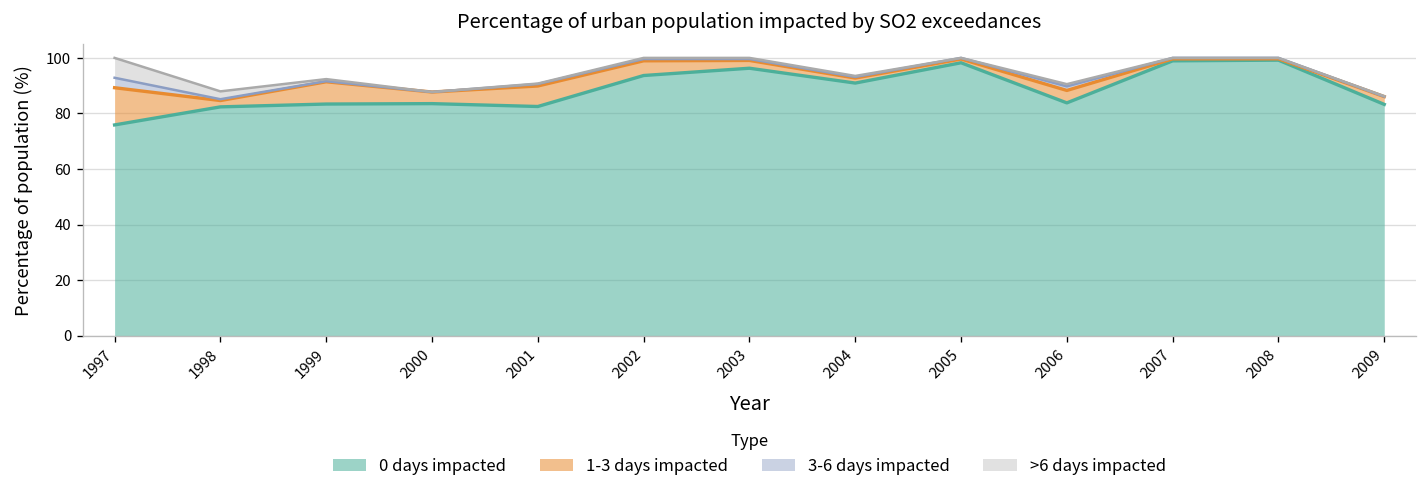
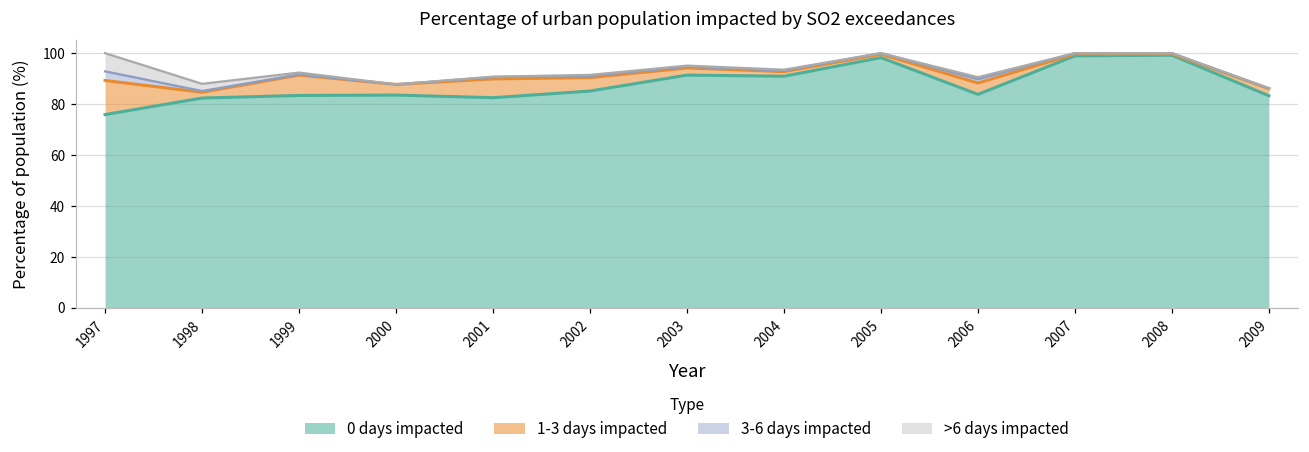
  {
    "0 days impacted": {
      "1997": 76,
      "1998": 82,
      "1999": 83,
      "2000": 84,
      "2001": 83,
-     "2002": 94,
-     "2003": 96,
+     "2002": 85,
+     "2003": 91,
      "2004": 91,
      "2005": 98,
      "2006": 84,
      "2009": 83
    },
    "1-3 days impacted": {
      "1997": 13,
      "2006": 4
    }
  }
